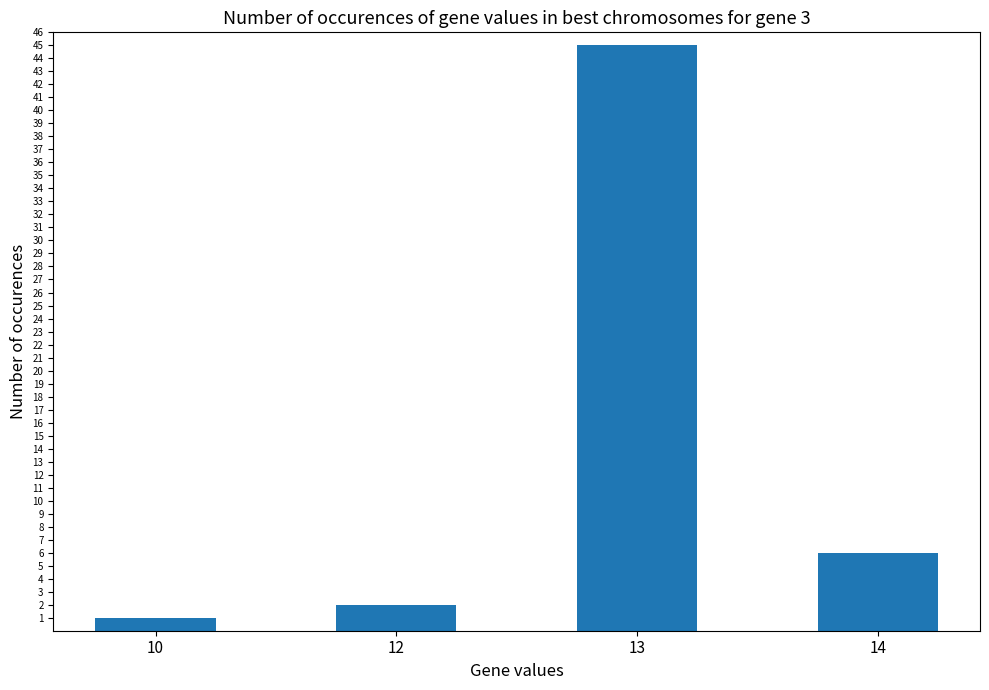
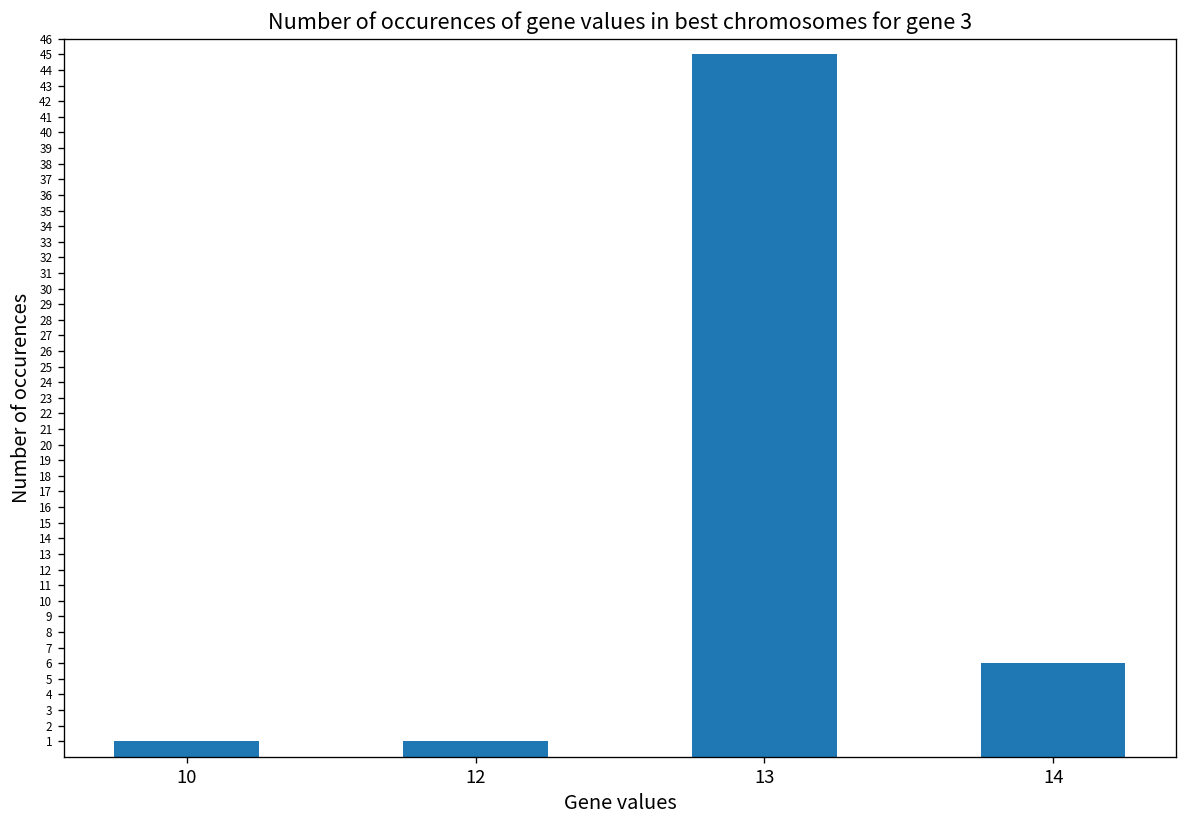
  {
    "10": 1,
-   "12": 2,
+   "12": 1,
    "13": 45,
    "14": 6
  }
